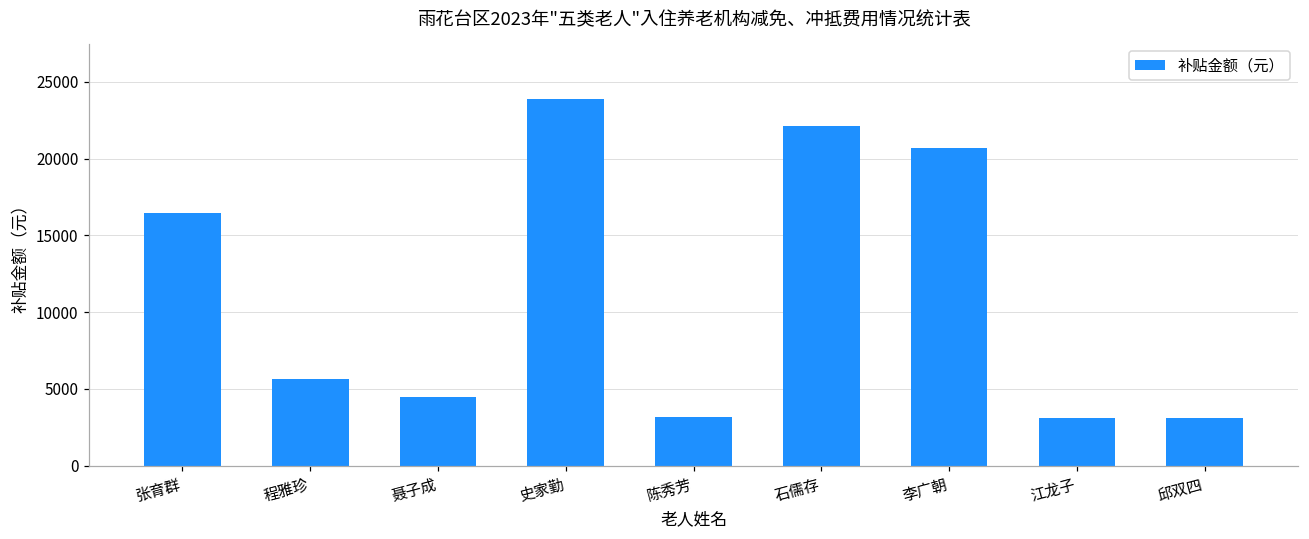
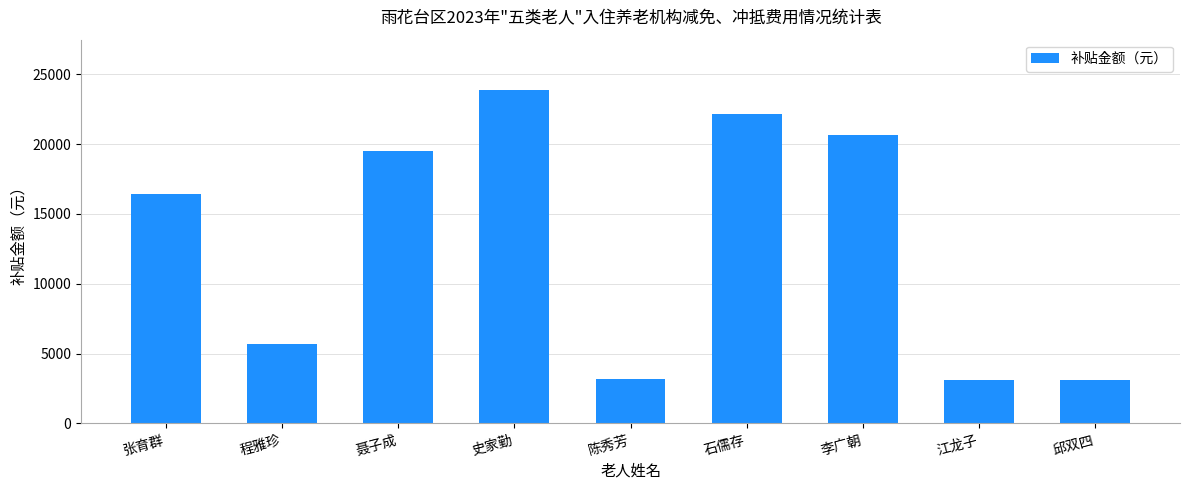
  {
    "张育群": 16500,
    "程雅珍": 5700,
-   "聂子成": 4500,
+   "聂子成": 19500,
    "史家勤": 23900,
    "陈秀芳": 3200,
    "石儒存": 22100,
    "李广朝": 20700,
    "江龙子": 3100,
    "邱双四": 3100
  }
